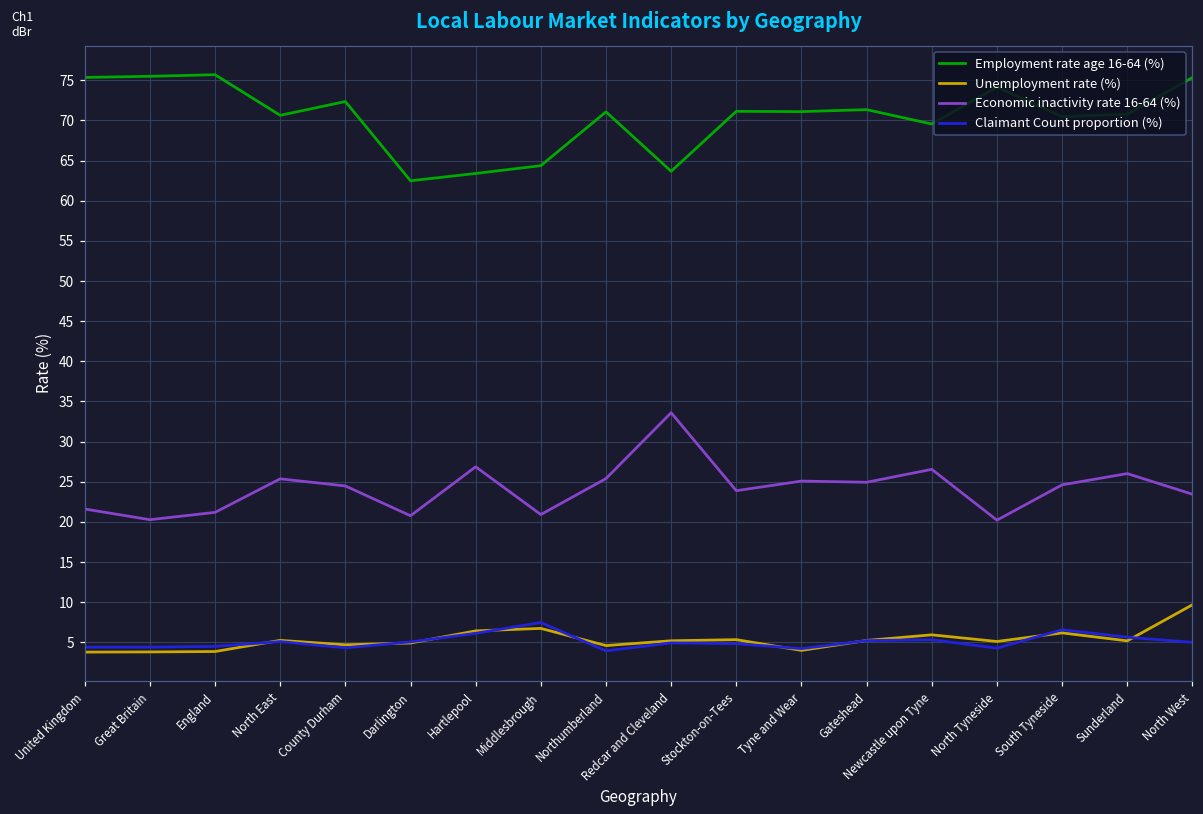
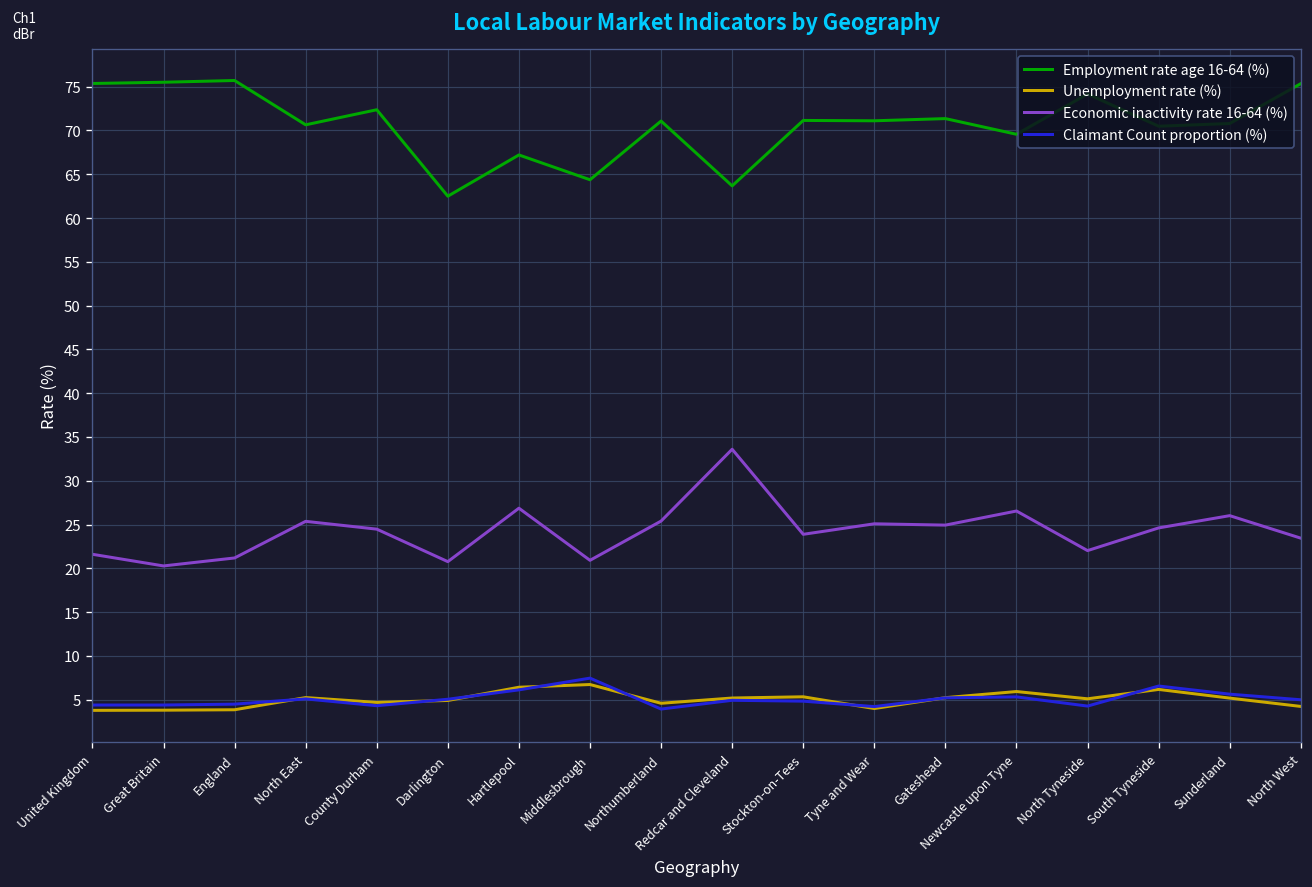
  {
    "Employment rate age 16-64 (%)": {
      "United Kingdom": 75,
      "Great Britain": 76,
      "England": 76,
      "North East": 71,
      "County Durham": 72,
      "Darlington": 62,
-     "Hartlepool": 63,
+     "Hartlepool": 67,
      "Middlesbrough": 64,
      "Northumberland": 71,
      "Redcar and Cleveland": 64,
      "Stockton-on-Tees": 71,
      "Tyne and Wear": 71,
      "Gateshead": 71,
      "Newcastle upon Tyne": 70,
      "North West": 75
    },
    "Unemployment rate (%)": {
      "United Kingdom": 4,
      "Great Britain": 4,
      "England": 4,
      "County Durham": 5,
      "Middlesbrough": 7,
      "Northumberland": 5,
      "Stockton-on-Tees": 5,
      "Newcastle upon Tyne": 6,
      "North Tyneside": 5,
      "South Tyneside": 6,
      "Sunderland": 5,
-     "North West": 10
+     "North West": 4
    },
    "Economic inactivity rate 16-64 (%)": {
      "United Kingdom": 22,
      "Great Britain": 20,
      "England": 21,
      "North East": 25,
      "County Durham": 24,
      "Darlington": 21,
      "Hartlepool": 27,
      "Middlesbrough": 21,
      "Northumberland": 25,
      "Redcar and Cleveland": 34,
      "Stockton-on-Tees": 24,
      "Tyne and Wear": 25,
      "Gateshead": 25,
      "Newcastle upon Tyne": 27,
-     "North Tyneside": 20,
+     "North Tyneside": 22,
      "South Tyneside": 25,
      "Sunderland": 26,
      "North West": 23
    },
    "Claimant Count proportion (%)": {
      "United Kingdom": 4,
      "Great Britain": 4,
      "England": 5,
      "County Durham": 4,
      "Middlesbrough": 7,
      "Northumberland": 4,
      "Stockton-on-Tees": 5,
      "Newcastle upon Tyne": 5,
      "North Tyneside": 4,
      "South Tyneside": 7,
      "Sunderland": 6,
      "North West": 5
    }
  }
